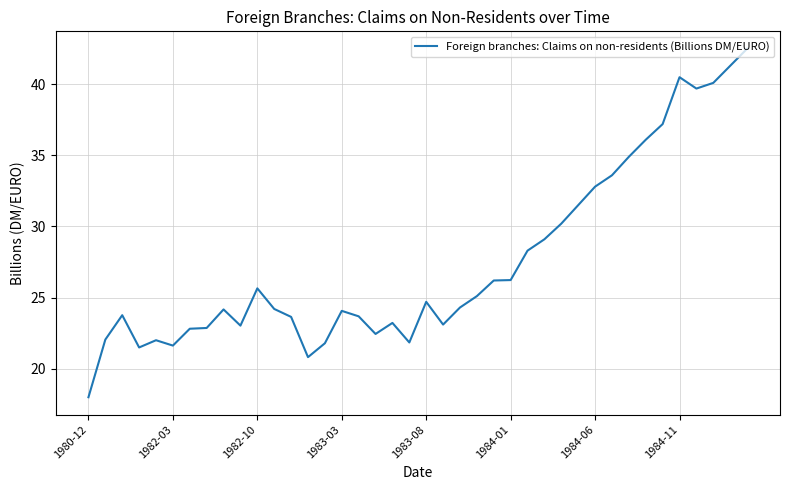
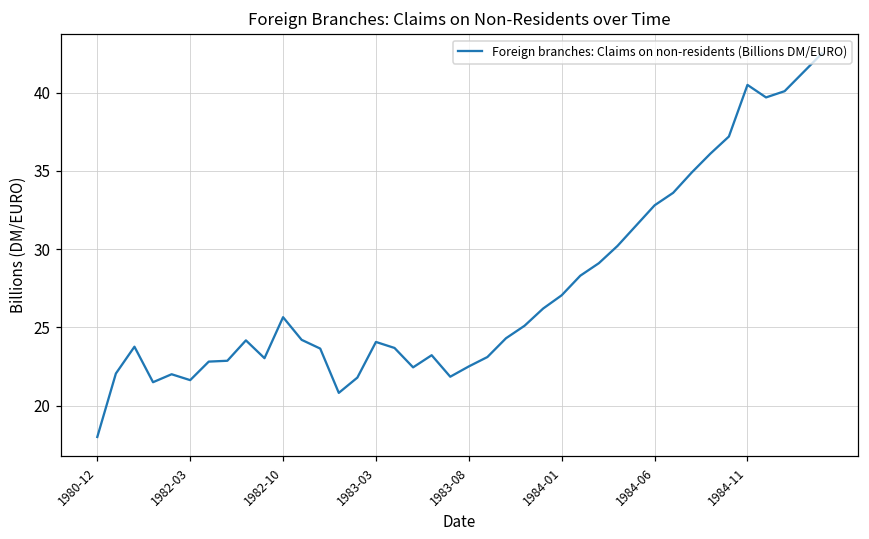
  {
    "1980-12": 18.0,
    "1982-03": 21.6,
    "1982-10": 25.6,
    "1983-03": 24.1,
-   "1983-08": 24.7,
-   "1984-01": 26.2,
+   "1983-08": 22.5,
+   "1984-01": 27.1,
    "1984-06": 32.8,
    "1984-11": 40.5
  }
